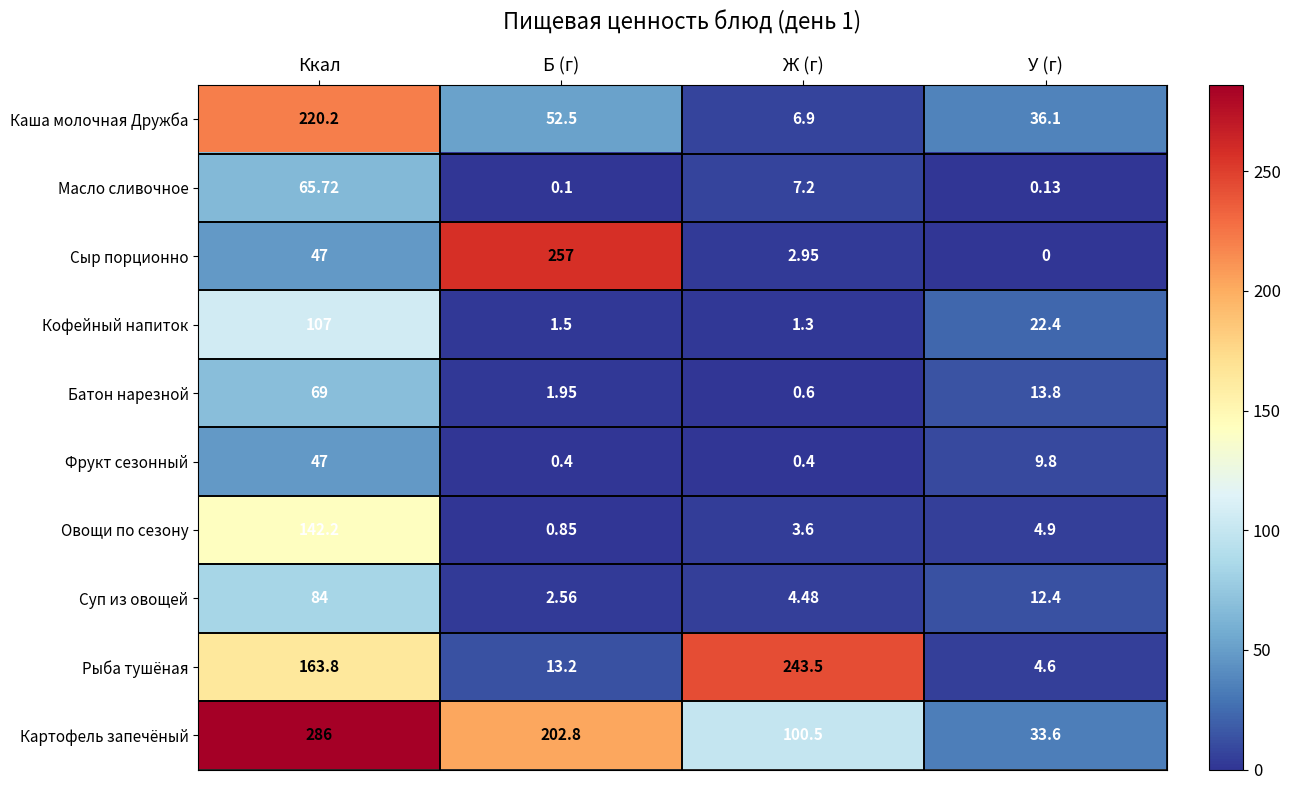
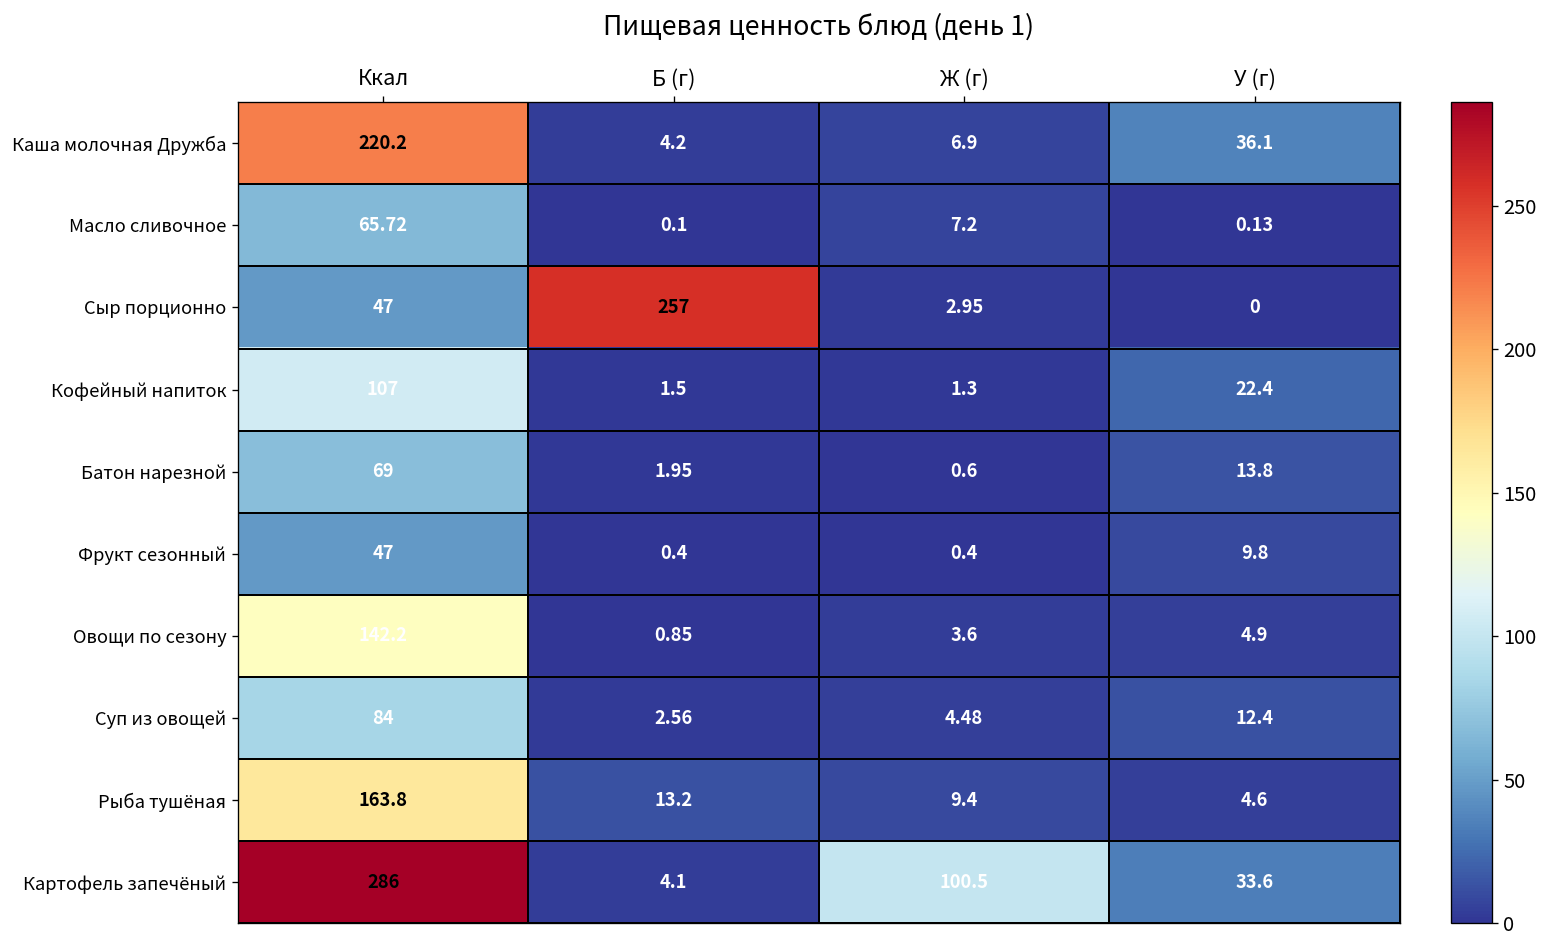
  {
    "Каша молочная Дружба": {
      "Ккал": 220.2,
-     "Б (г)": 52.5,
+     "Б (г)": 4.2,
      "Ж (г)": 6.9,
      "У (г)": 36.1
    },
    "Масло сливочное": {
      "Ккал": 65.72,
      "Б (г)": 0.1,
      "Ж (г)": 7.2,
      "У (г)": 0.13
    },
    "Сыр порционно": {
      "Ккал": 47,
      "Б (г)": 257,
      "Ж (г)": 2.95,
      "У (г)": 0
    },
    "Кофейный напиток": {
      "Б (г)": 1.5,
      "Ж (г)": 1.3,
      "У (г)": 22.4
    },
    "Батон нарезной": {
      "Ккал": 69,
      "Б (г)": 1.95,
      "Ж (г)": 0.6,
      "У (г)": 13.8
    },
    "Фрукт сезонный": {
      "Ккал": 47,
      "Б (г)": 0.4,
      "Ж (г)": 0.4,
      "У (г)": 9.8
    },
    "Овощи по сезону": {
      "Ккал": 142.2,
      "Б (г)": 0.85,
      "Ж (г)": 3.6,
      "У (г)": 4.9
    },
    "Суп из овощей": {
      "Ккал": 84,
      "Б (г)": 2.56,
      "Ж (г)": 4.48,
      "У (г)": 12.4
    },
    "Рыба тушёная": {
      "Ккал": 163.8,
      "Б (г)": 13.2,
-     "Ж (г)": 243.5,
+     "Ж (г)": 9.4,
      "У (г)": 4.6
    },
    "Картофель запечёный": {
      "Ккал": 286,
-     "Б (г)": 202.8,
+     "Б (г)": 4.1,
      "Ж (г)": 100.5,
      "У (г)": 33.6
    }
  }
